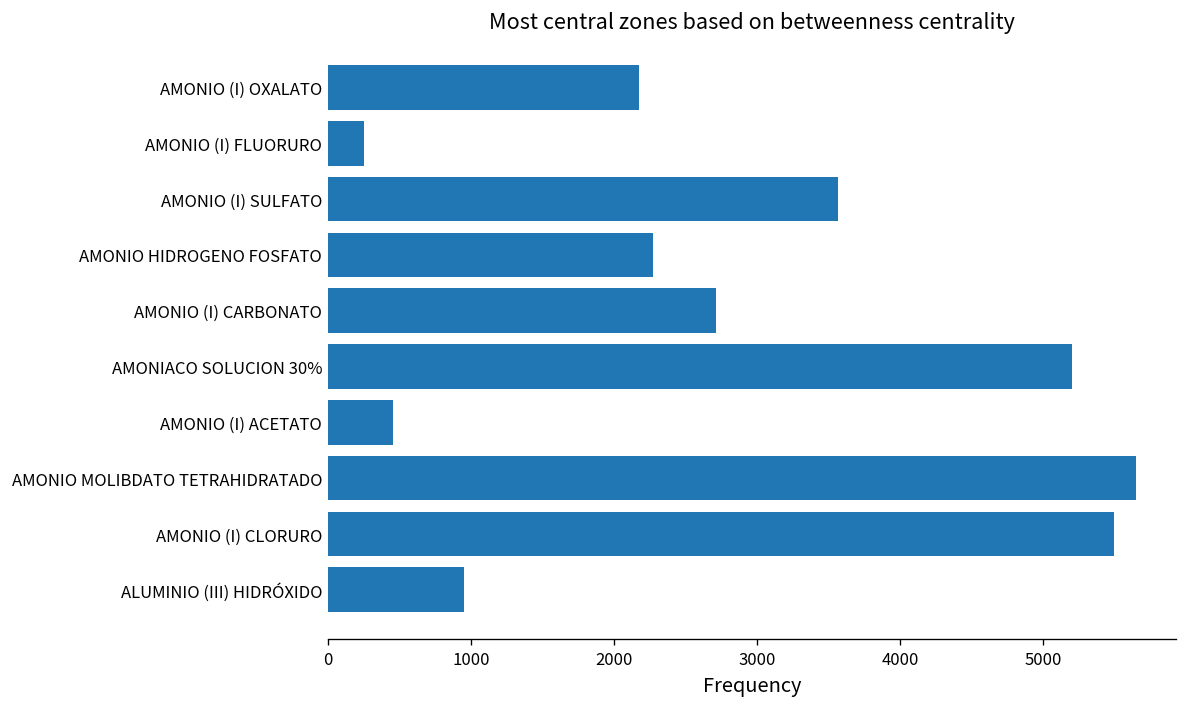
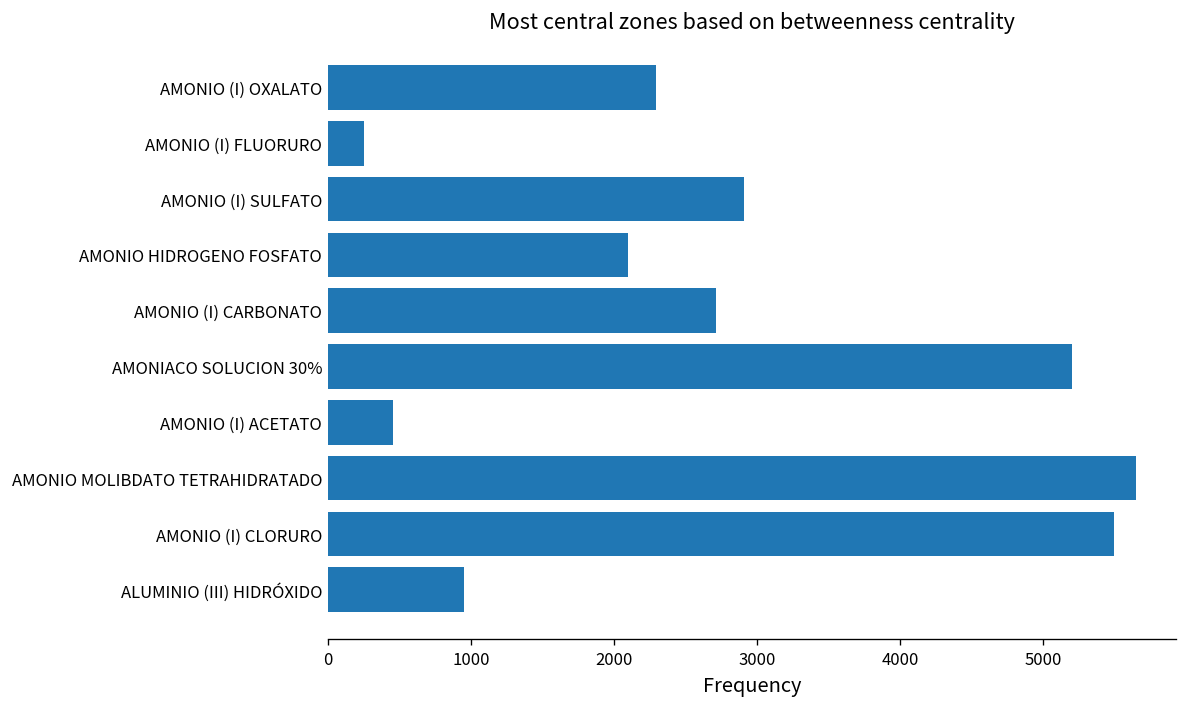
  {
-   "AMONIO (I) OXALATO": 2180,
+   "AMONIO (I) OXALATO": 2290,
    "AMONIO (I) FLUORURO": 250,
-   "AMONIO (I) SULFATO": 3570,
-   "AMONIO HIDROGENO FOSFATO": 2270,
+   "AMONIO (I) SULFATO": 2910,
+   "AMONIO HIDROGENO FOSFATO": 2100,
    "AMONIO (I) CARBONATO": 2720,
    "AMONIACO SOLUCION 30%": 5210,
    "AMONIO (I) ACETATO": 460,
    "AMONIO MOLIBDATO TETRAHIDRATADO": 5650,
    "AMONIO (I) CLORURO": 5500,
    "ALUMINIO (III) HIDRÓXIDO": 950
  }
